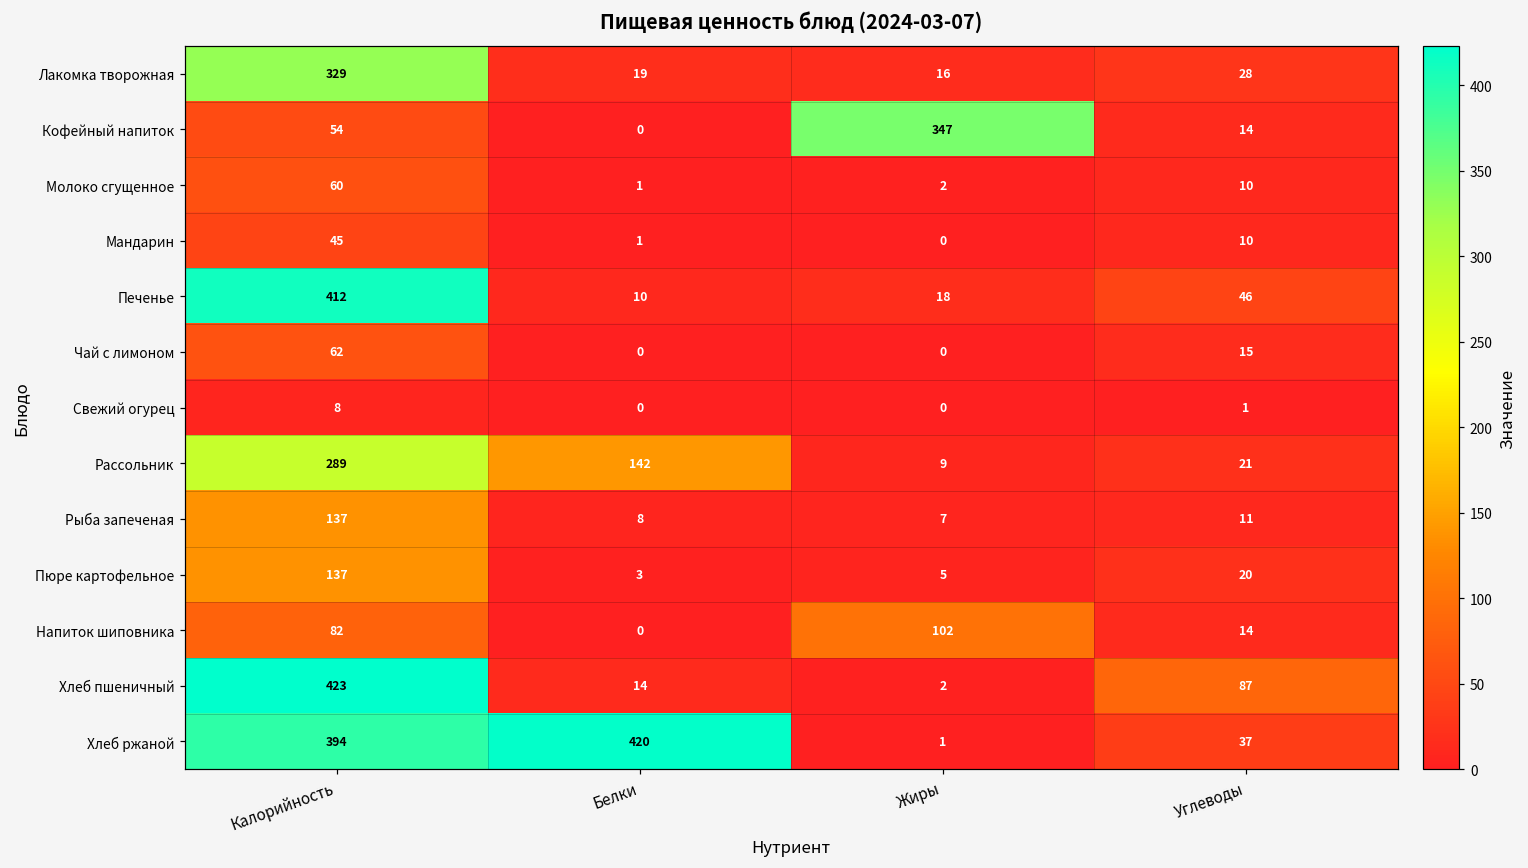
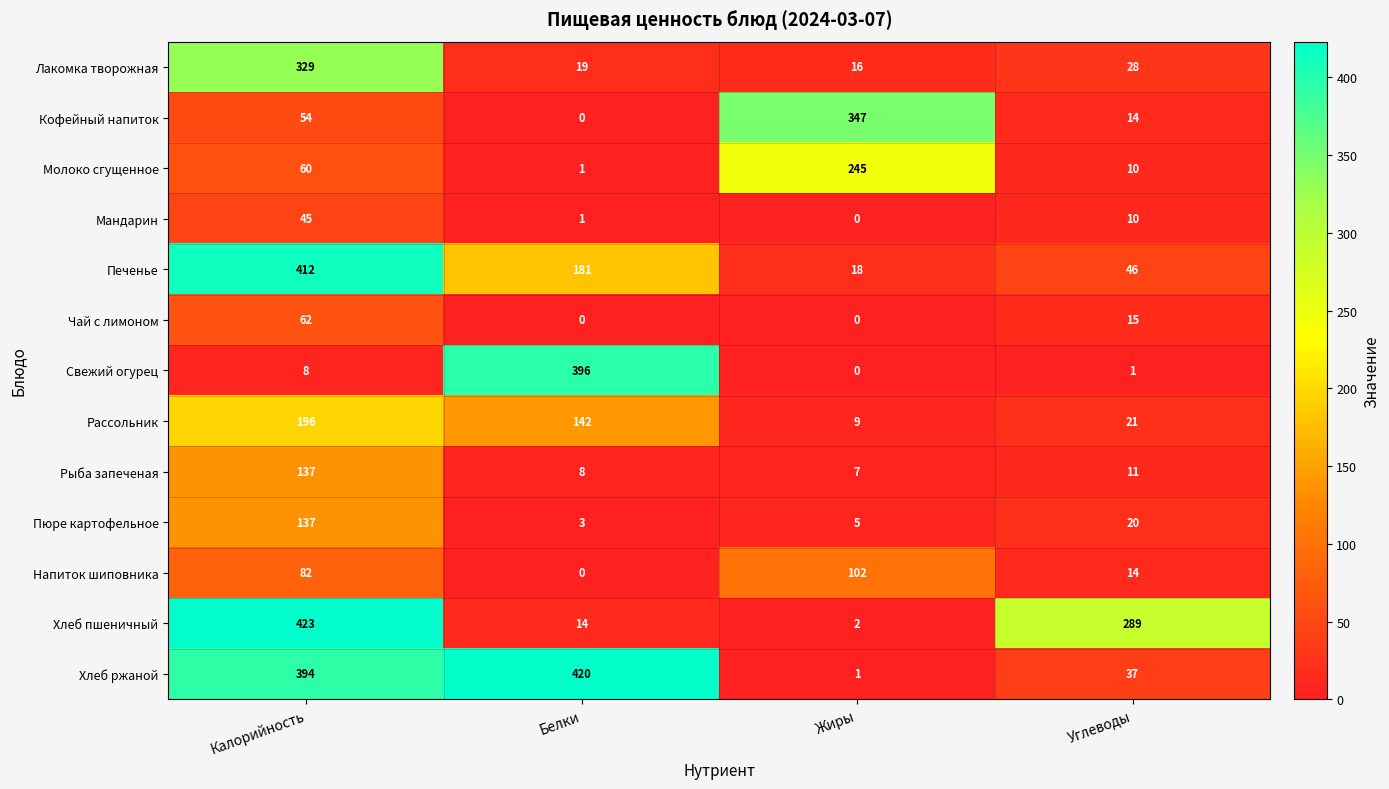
  {
    "Лакомка творожная": {
      "Калорийность": 329,
      "Белки": 19,
      "Жиры": 16,
      "Углеводы": 28
    },
    "Кофейный напиток": {
      "Калорийность": 54,
      "Белки": 0,
      "Жиры": 347,
      "Углеводы": 14
    },
    "Молоко сгущенное": {
      "Калорийность": 60,
      "Белки": 1,
-     "Жиры": 2,
+     "Жиры": 245,
      "Углеводы": 10
    },
    "Мандарин": {
      "Калорийность": 45,
      "Белки": 1,
      "Жиры": 0,
      "Углеводы": 10
    },
    "Печенье": {
      "Калорийность": 412,
-     "Белки": 10,
+     "Белки": 181,
      "Жиры": 18,
      "Углеводы": 46
    },
    "Чай с лимоном": {
      "Калорийность": 62,
      "Белки": 0,
      "Жиры": 0,
      "Углеводы": 15
    },
    "Свежий огурец": {
      "Калорийность": 8,
-     "Белки": 0,
+     "Белки": 396,
      "Жиры": 0,
      "Углеводы": 1
    },
    "Рассольник": {
-     "Калорийность": 289,
+     "Калорийность": 196,
      "Белки": 142,
      "Жиры": 9,
      "Углеводы": 21
    },
    "Рыба запеченая": {
      "Калорийность": 137,
      "Белки": 8,
      "Жиры": 7,
      "Углеводы": 11
    },
    "Пюре картофельное": {
      "Калорийность": 137,
      "Белки": 3,
      "Жиры": 5,
      "Углеводы": 20
    },
    "Напиток шиповника": {
      "Калорийность": 82,
      "Белки": 0,
      "Жиры": 102,
      "Углеводы": 14
    },
    "Хлеб пшеничный": {
      "Калорийность": 423,
      "Белки": 14,
      "Жиры": 2,
-     "Углеводы": 87
+     "Углеводы": 289
    },
    "Хлеб ржаной": {
      "Калорийность": 394,
      "Белки": 420,
      "Жиры": 1,
      "Углеводы": 37
    }
  }
